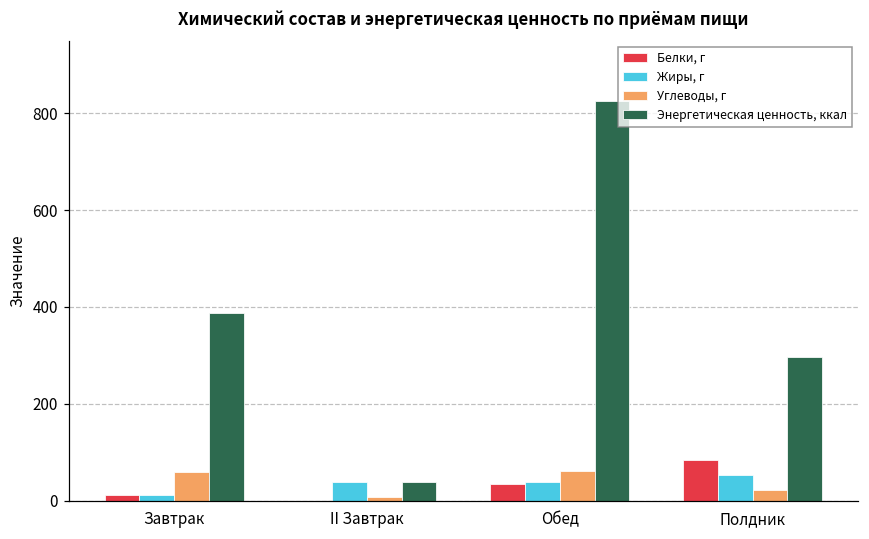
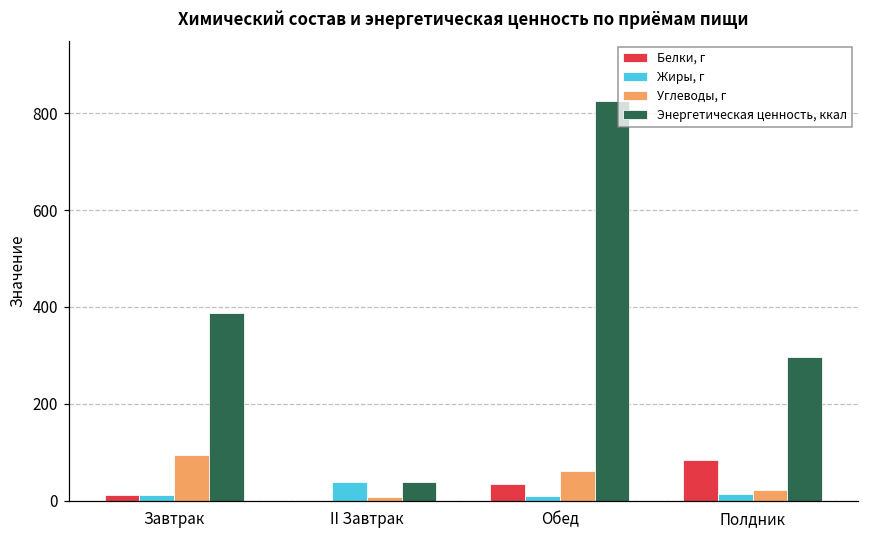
  {
    "Белки, г": {
      "Завтрак": 10,
      "Обед": 30,
      "Полдник": 80
    },
    "Жиры, г": {
      "Завтрак": 10,
      "II Завтрак": 40,
-     "Обед": 40,
-     "Полдник": 50
+     "Обед": 10,
+     "Полдник": 10
    },
    "Углеводы, г": {
-     "Завтрак": 60,
+     "Завтрак": 90,
      "II Завтрак": 10,
      "Обед": 60,
      "Полдник": 20
    },
    "Энергетическая ценность, ккал": {
      "Завтрак": 390,
      "II Завтрак": 40,
      "Обед": 830,
      "Полдник": 300
    }
  }
